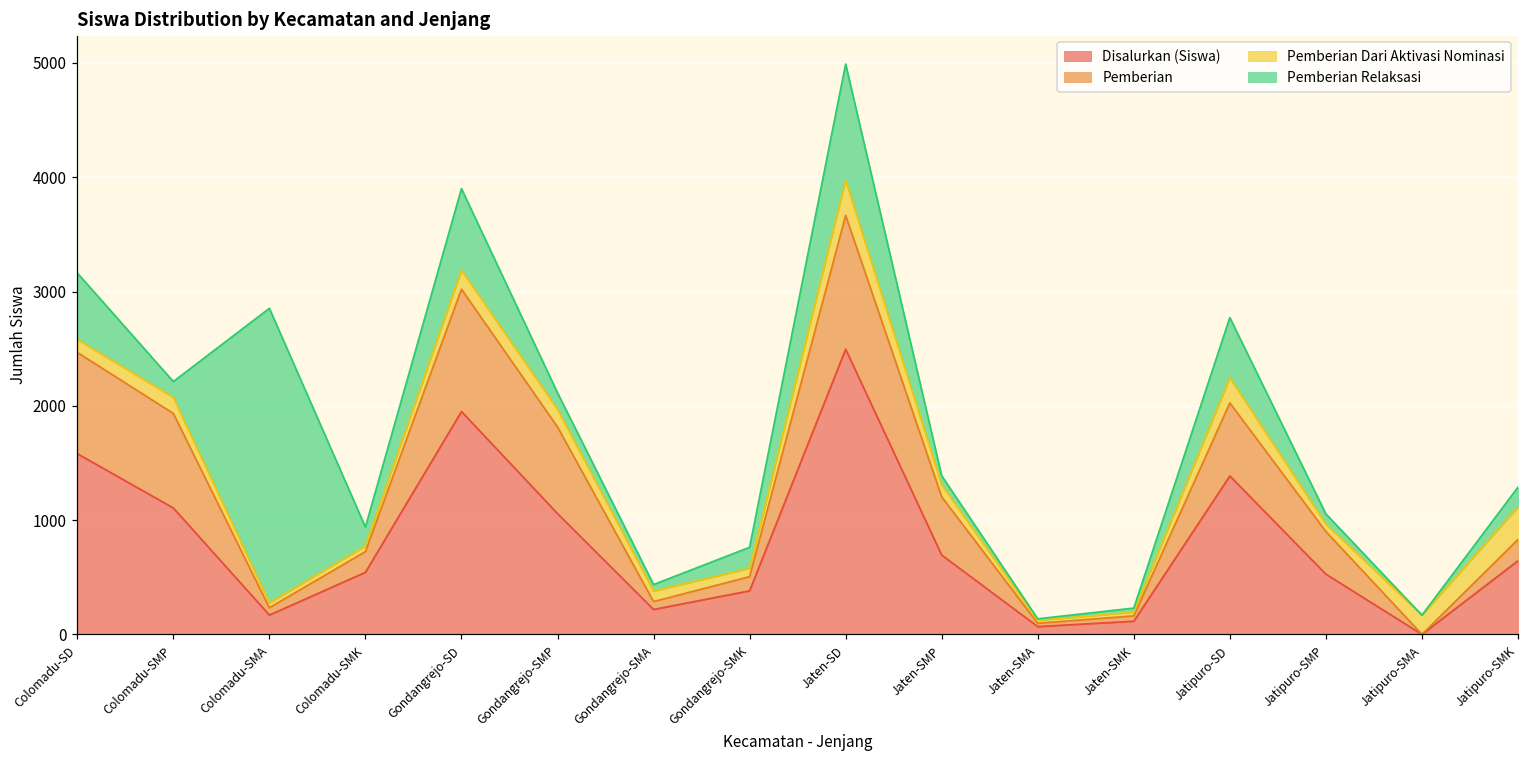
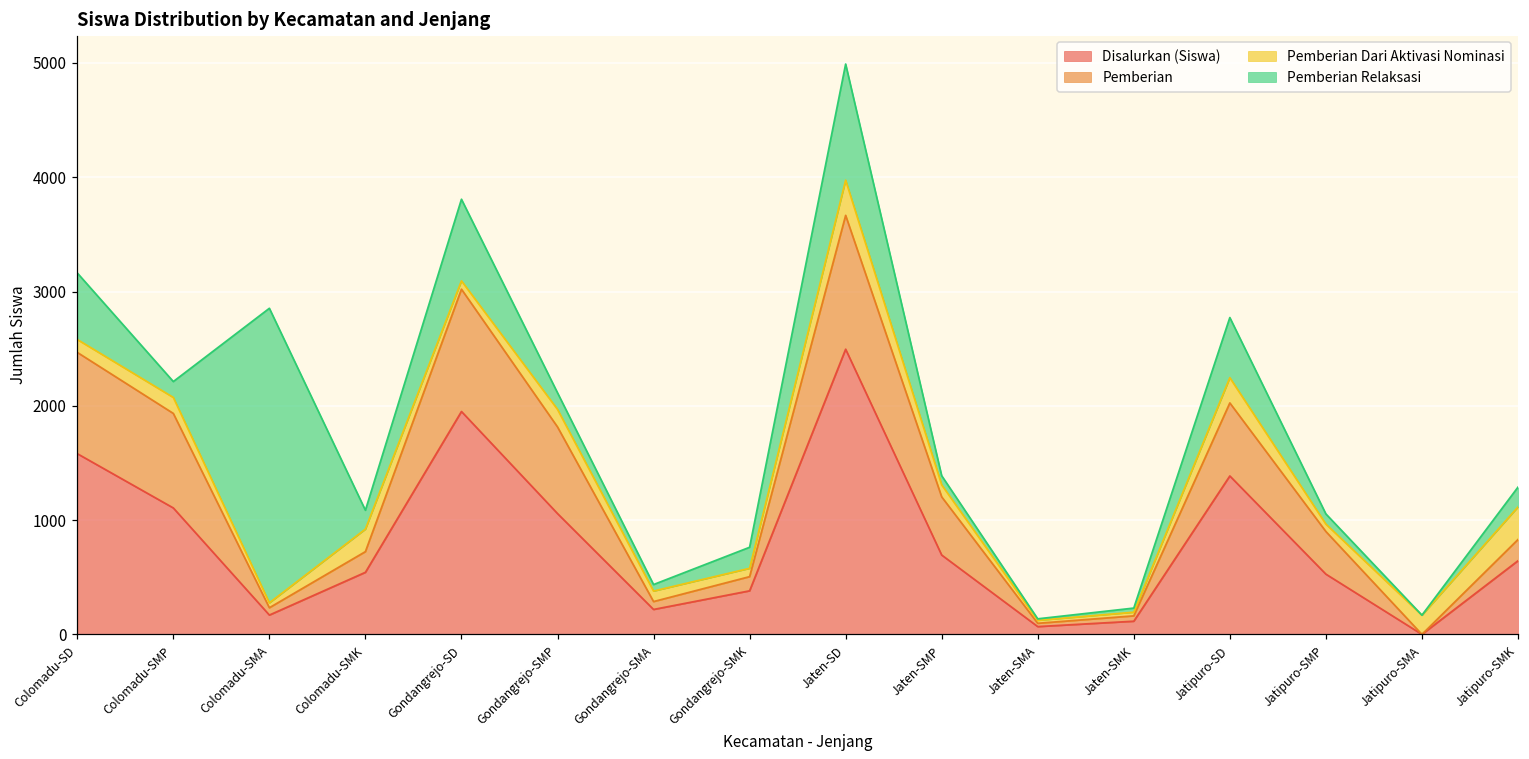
  {
    "Pemberian Dari Aktivasi Nominasi": {
      "Colomadu-SD": 110,
      "Colomadu-SMP": 140,
      "Colomadu-SMA": 40,
-     "Colomadu-SMK": 50,
-     "Gondangrejo-SD": 170,
+     "Colomadu-SMK": 200,
+     "Gondangrejo-SD": 70,
      "Gondangrejo-SMP": 150,
      "Gondangrejo-SMA": 90,
      "Gondangrejo-SMK": 70,
      "Jaten-SD": 310,
      "Jaten-SMP": 110,
      "Jaten-SMK": 30,
      "Jatipuro-SD": 220,
      "Jatipuro-SMP": 70,
      "Jatipuro-SMK": 290
    },
    "Pemberian Relaksasi": {
      "Colomadu-SD": 580,
      "Colomadu-SMP": 140,
      "Colomadu-SMA": 2580,
      "Colomadu-SMK": 170,
      "Gondangrejo-SD": 710,
      "Gondangrejo-SMP": 150,
      "Gondangrejo-SMA": 60,
      "Gondangrejo-SMK": 180,
      "Jaten-SD": 1020,
      "Jaten-SMP": 80,
      "Jaten-SMK": 40,
      "Jatipuro-SD": 530,
      "Jatipuro-SMP": 90,
      "Jatipuro-SMK": 170
    }
  }
